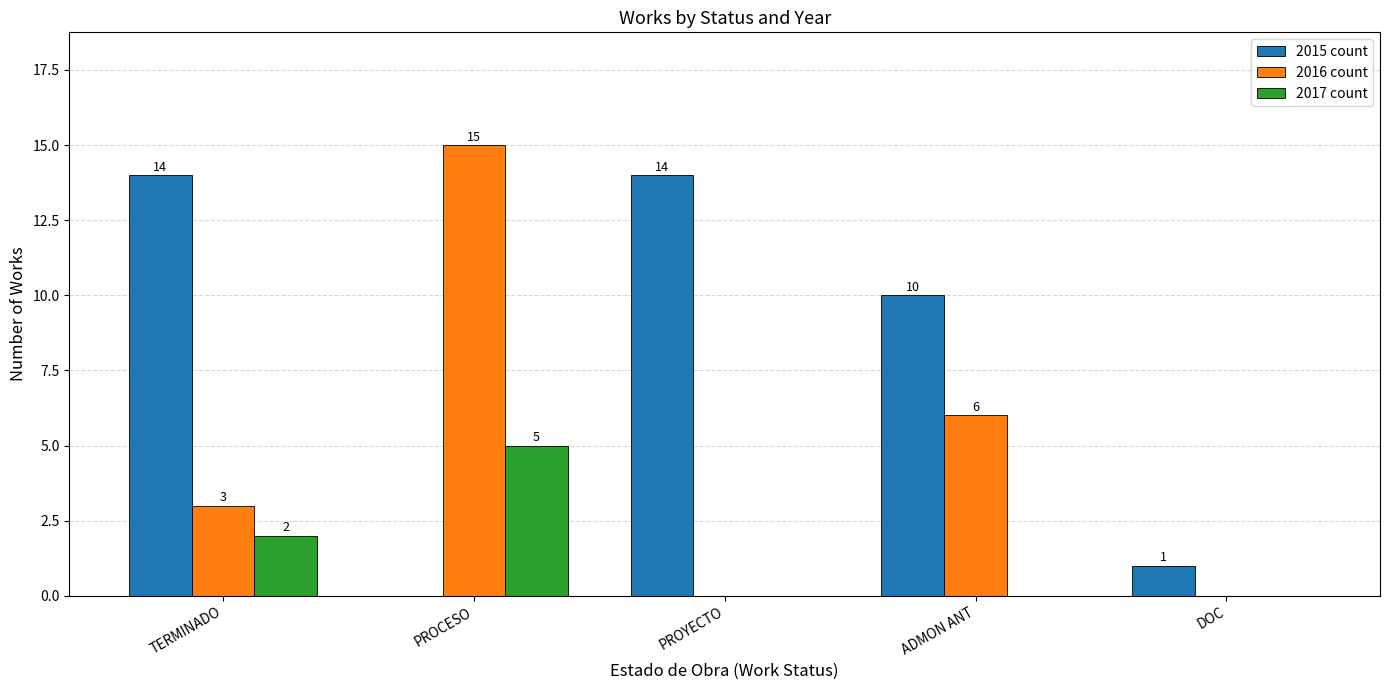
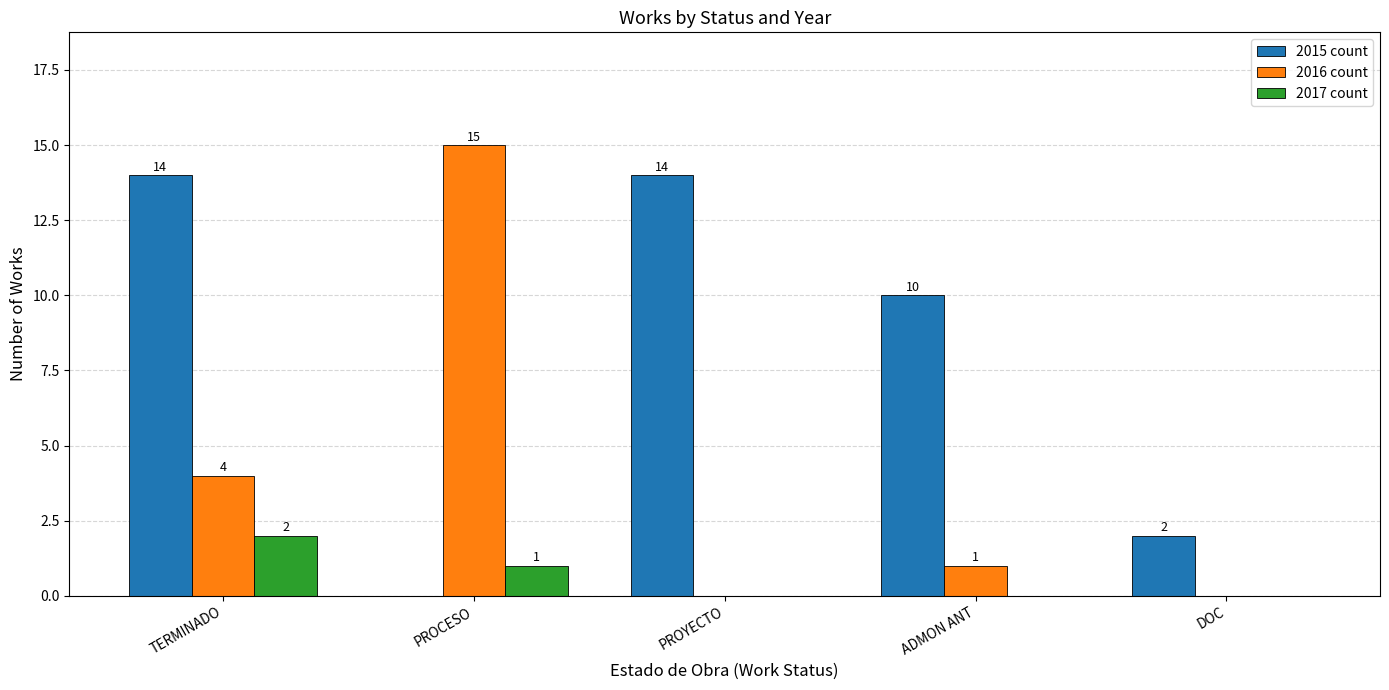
  {
    "2015 count": {
      "TERMINADO": 14,
      "PROYECTO": 14,
      "ADMON ANT": 10,
-     "DOC": 1
+     "DOC": 2
    },
    "2016 count": {
-     "TERMINADO": 3,
+     "TERMINADO": 4,
      "PROCESO": 15,
-     "ADMON ANT": 6
+     "ADMON ANT": 1
    },
    "2017 count": {
      "TERMINADO": 2,
-     "PROCESO": 5
+     "PROCESO": 1
    }
  }
